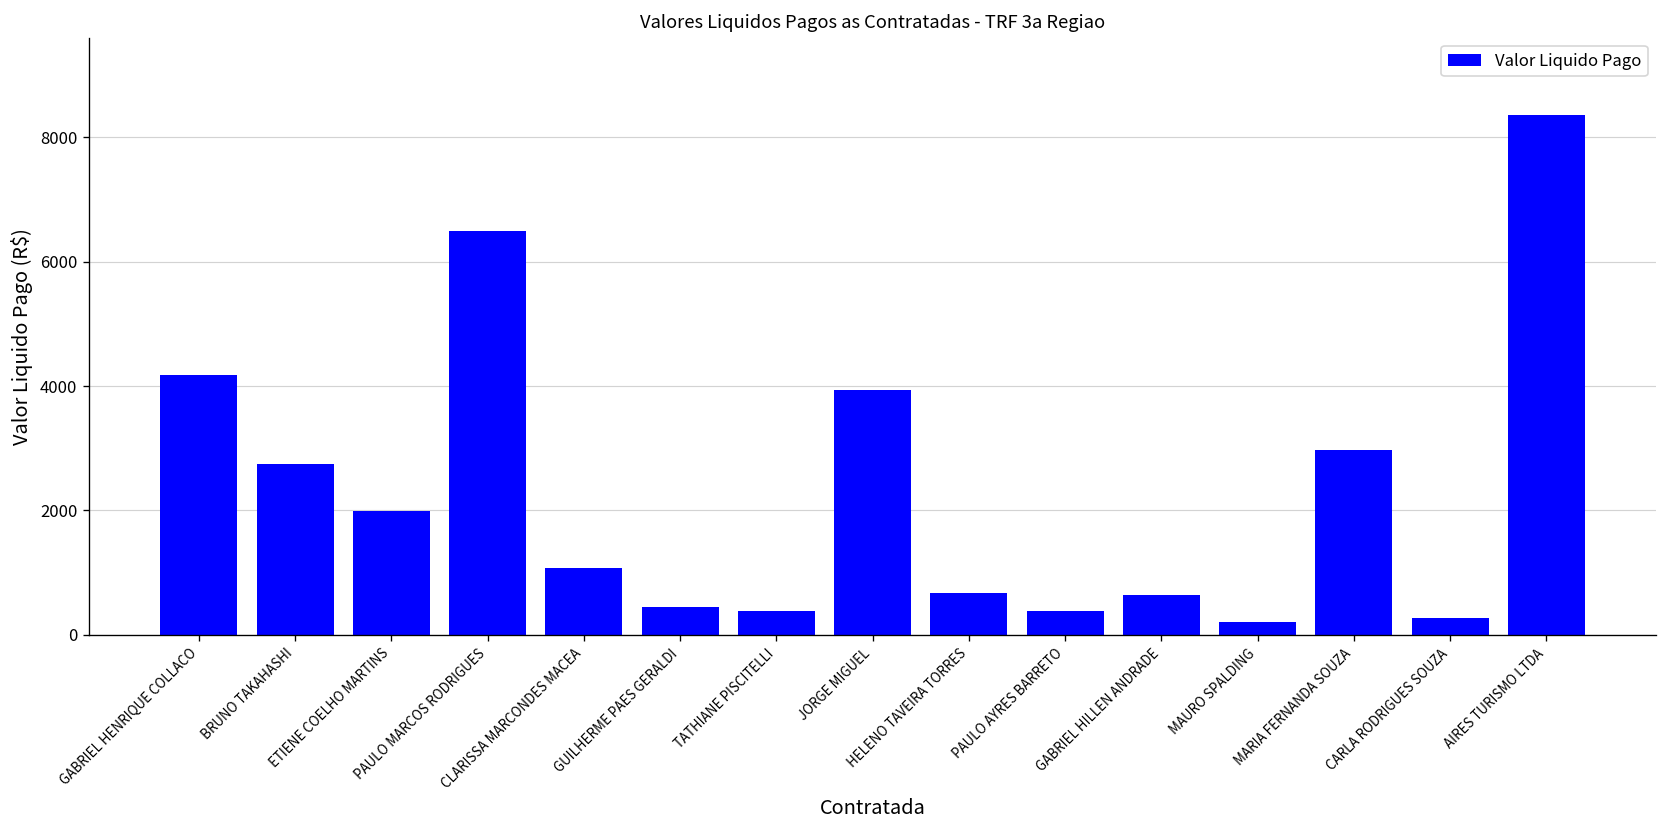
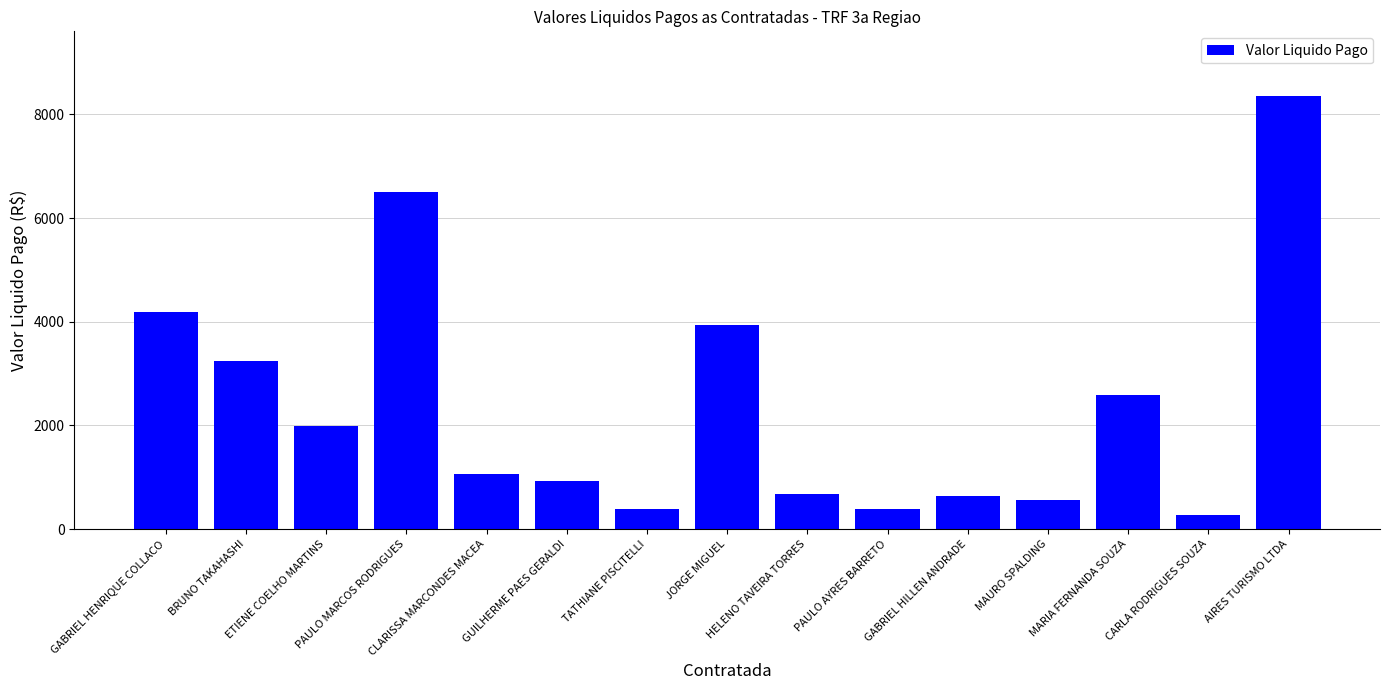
  {
    "GABRIEL HENRIQUE COLLACO": 4200,
-   "BRUNO TAKAHASHI": 2700,
+   "BRUNO TAKAHASHI": 3200,
    "ETIENE COELHO MARTINS": 2000,
    "PAULO MARCOS RODRIGUES": 6500,
    "CLARISSA MARCONDES MACEA": 1100,
-   "GUILHERME PAES GERALDI": 500,
+   "GUILHERME PAES GERALDI": 900,
    "TATHIANE PISCITELLI": 400,
    "JORGE MIGUEL": 3900,
    "HELENO TAVEIRA TORRES": 700,
    "PAULO AYRES BARRETO": 400,
    "GABRIEL HILLEN ANDRADE": 600,
-   "MAURO SPALDING": 200,
-   "MARIA FERNANDA SOUZA": 3000,
+   "MAURO SPALDING": 600,
+   "MARIA FERNANDA SOUZA": 2600,
    "CARLA RODRIGUES SOUZA": 300,
    "AIRES TURISMO LTDA": 8400
  }
